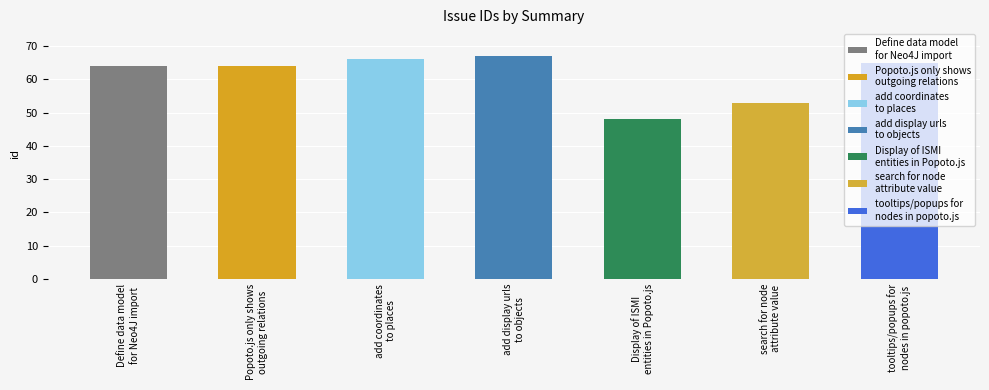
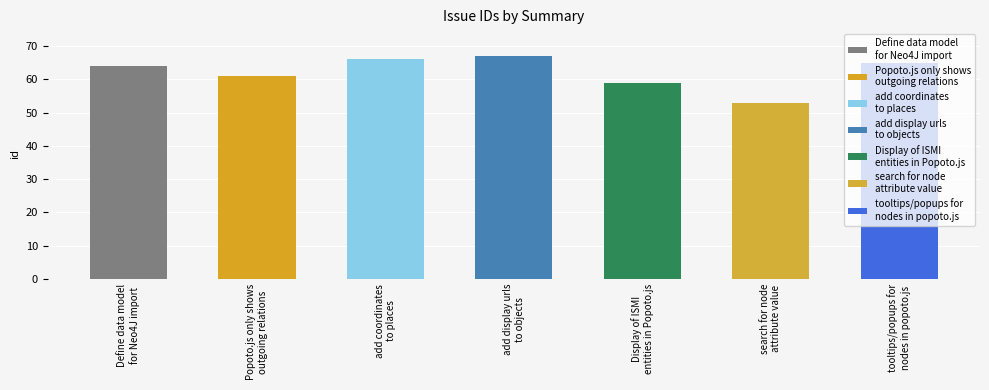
  {
    "Define data model for Neo4J import": 64,
-   "Popoto.js only shows outgoing relations": 64,
+   "Popoto.js only shows outgoing relations": 61,
    "add coordinates to places": 66,
    "add display urls to objects": 67,
-   "Display of ISMI entities in Popoto.js": 48,
+   "Display of ISMI entities in Popoto.js": 59,
    "search for node attribute value": 53
  }
